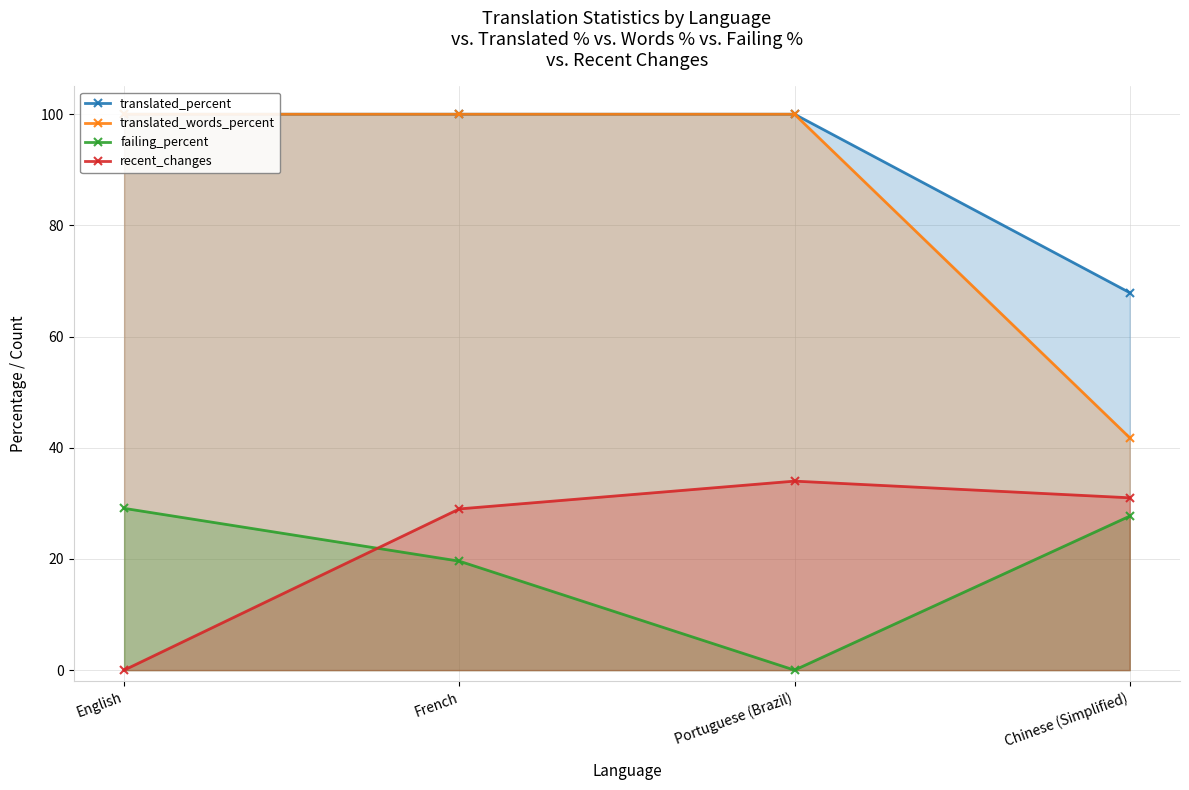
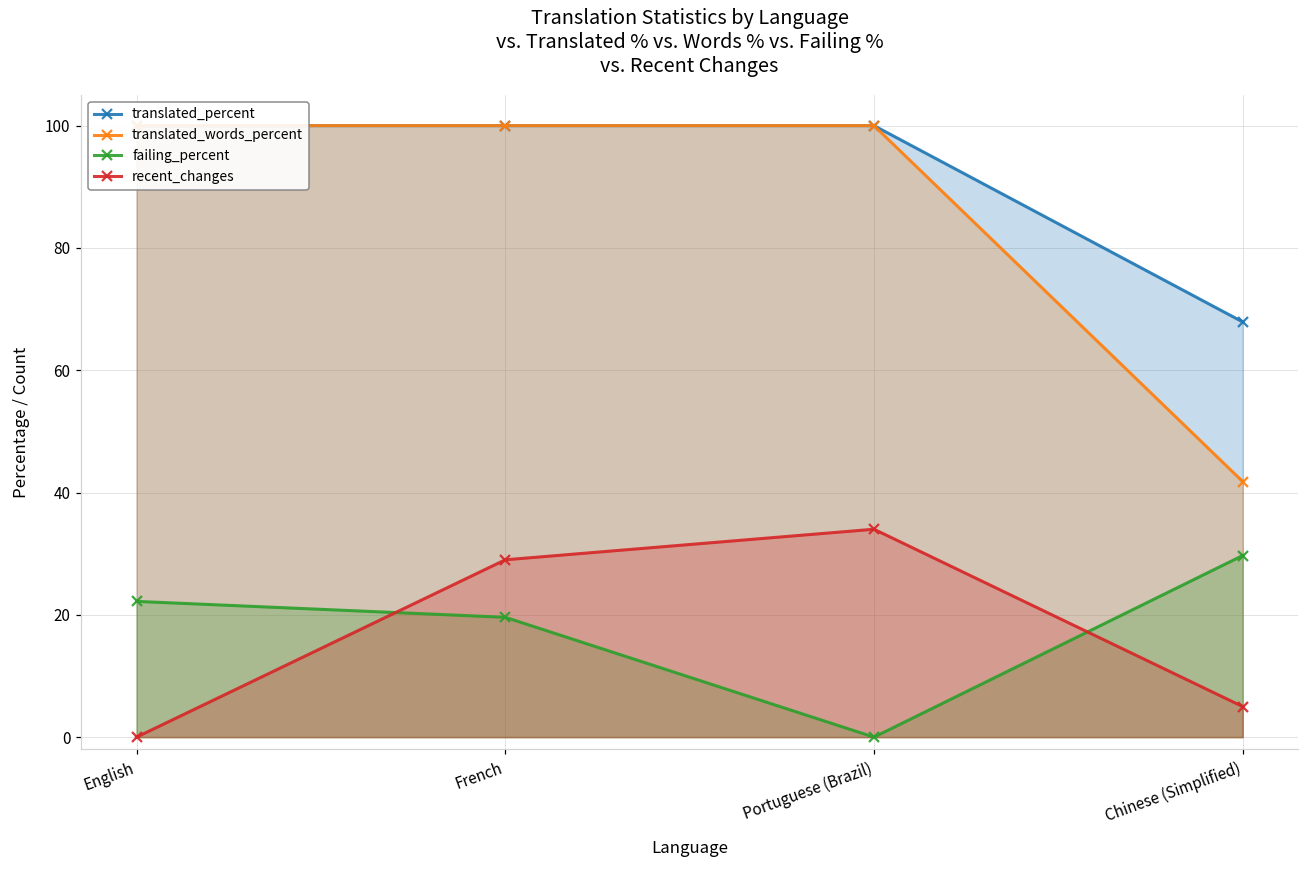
  {
    "translated_percent": {
      "Chinese (Simplified)": 68
    },
    "translated_words_percent": {
      "Chinese (Simplified)": 42
    },
    "failing_percent": {
-     "English": 29,
+     "English": 22,
      "French": 20,
      "Portuguese (Brazil)": 0,
-     "Chinese (Simplified)": 28
+     "Chinese (Simplified)": 30
    },
    "recent_changes": {
      "English": 0,
      "French": 29,
      "Portuguese (Brazil)": 34,
-     "Chinese (Simplified)": 31
+     "Chinese (Simplified)": 5
    }
  }
